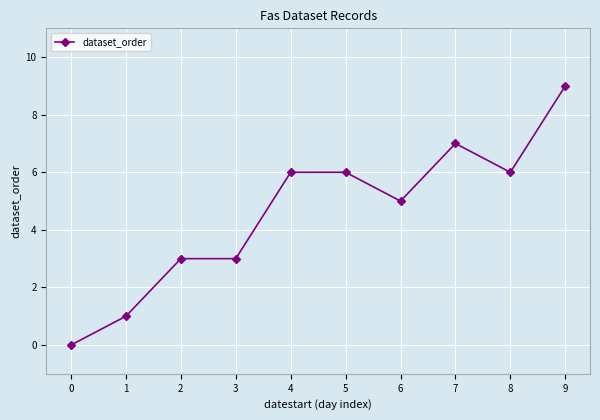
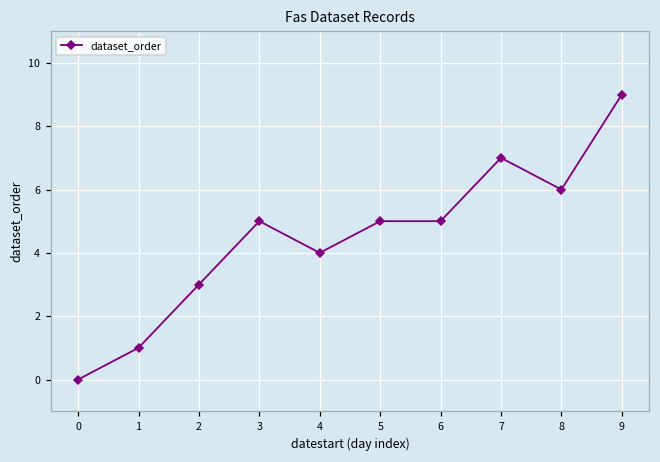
  {
    "0": 0,
    "1": 1,
    "2": 3,
-   "3": 3,
-   "4": 6,
-   "5": 6,
+   "3": 5,
+   "4": 4,
+   "5": 5,
    "6": 5,
    "7": 7,
    "8": 6,
    "9": 9
  }
